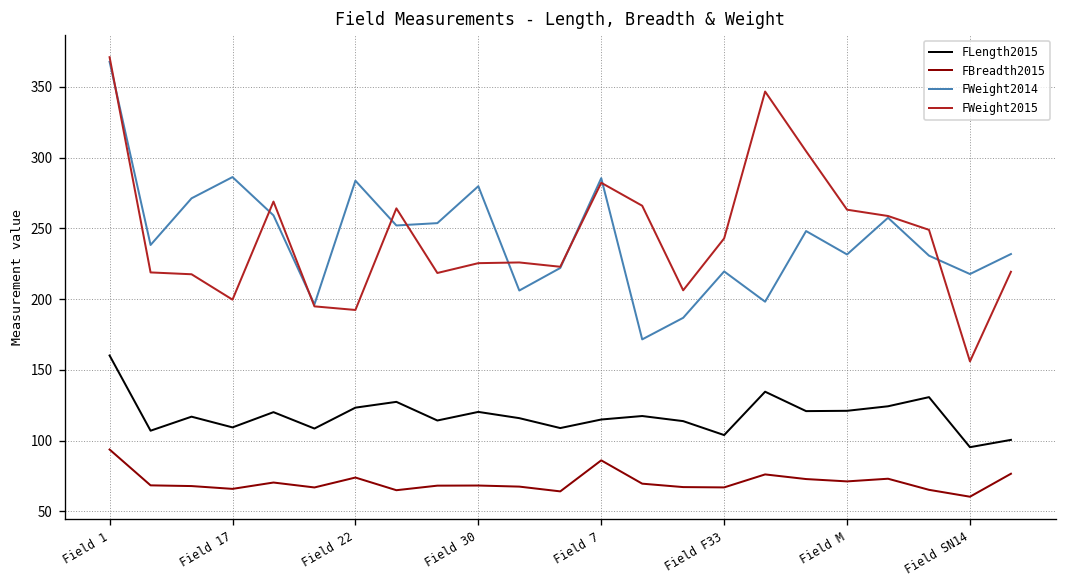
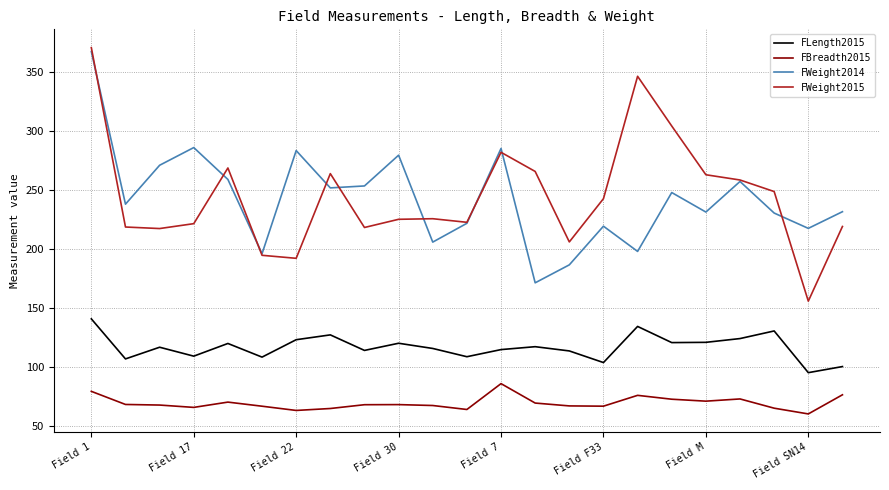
  {
    "FLength2015": {
-     "Field 1": 160,
+     "Field 1": 141,
      "Field 17": 109,
      "Field 22": 123,
      "Field 30": 120,
      "Field 7": 115,
      "Field F33": 104,
      "Field M": 121,
      "Field SN14": 95
    },
    "FBreadth2015": {
-     "Field 1": 94,
+     "Field 1": 79,
      "Field 17": 66,
-     "Field 22": 74,
+     "Field 22": 63,
      "Field 30": 68,
      "Field 7": 86,
      "Field F33": 67,
      "Field M": 71,
      "Field SN14": 60
    },
    "FWeight2014": {
      "Field 1": 368,
      "Field 17": 286,
      "Field 22": 284,
      "Field 30": 280,
      "Field 7": 286,
      "Field F33": 220,
      "Field M": 232,
      "Field SN14": 218
    },
    "FWeight2015": {
      "Field 1": 371,
-     "Field 17": 200,
+     "Field 17": 222,
      "Field 22": 192,
      "Field 30": 225,
      "Field 7": 282,
      "Field F33": 243,
      "Field M": 263,
      "Field SN14": 156
    }
  }
